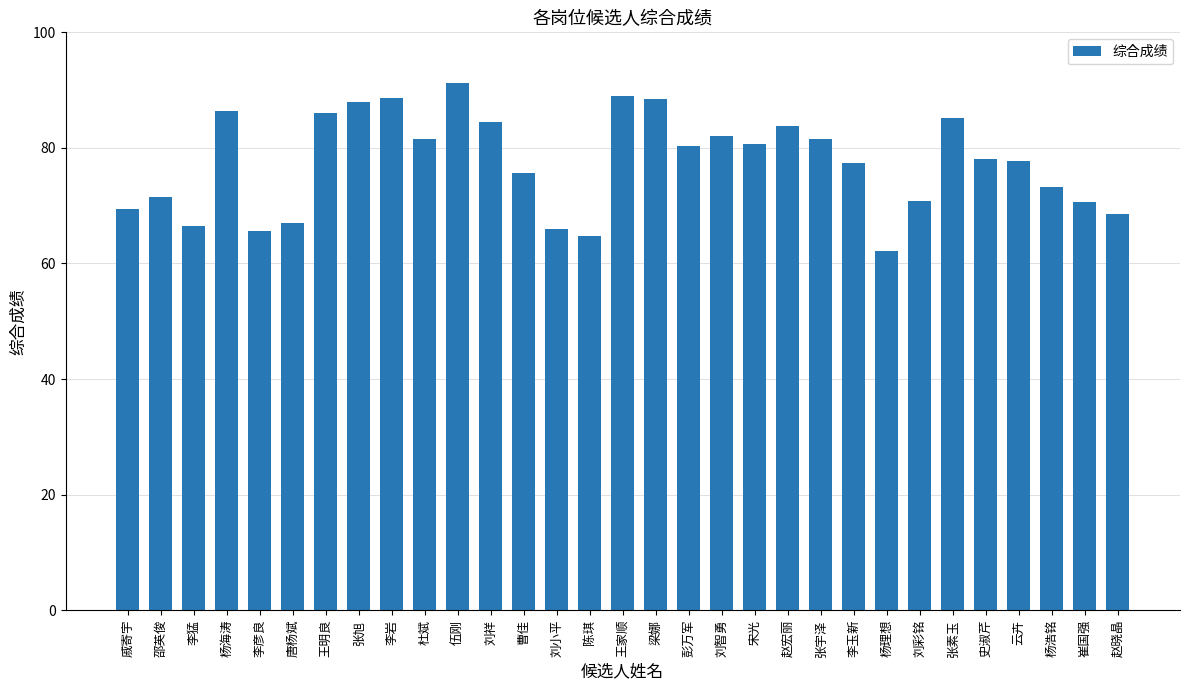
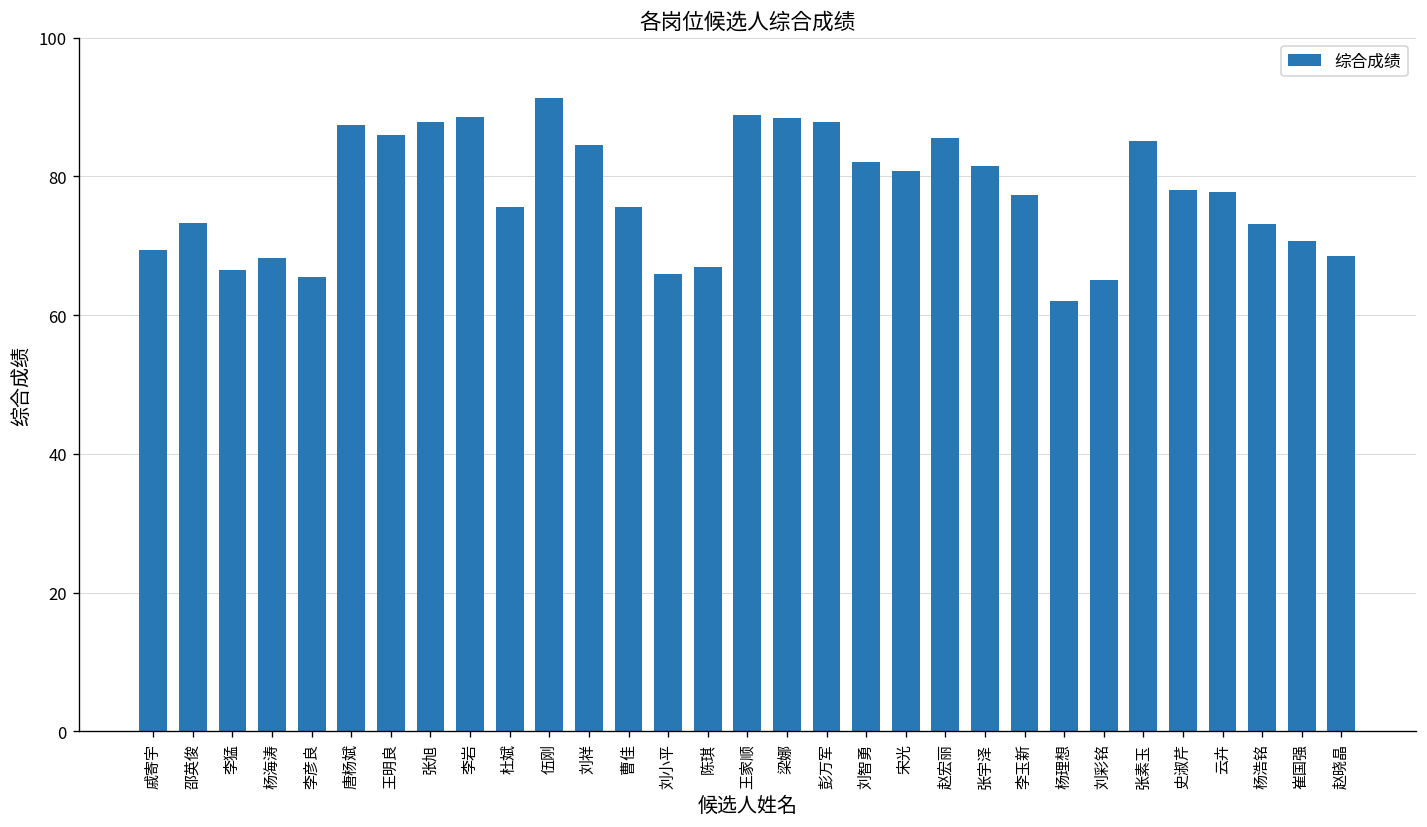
  {
    "戚寄宇": 69,
-   "邵英俊": 71,
+   "邵英俊": 73,
    "李猛": 66,
-   "杨海涛": 86,
+   "杨海涛": 68,
    "李彦良": 66,
-   "唐杨斌": 67,
+   "唐杨斌": 87,
    "王明良": 86,
    "张旭": 88,
    "李岩": 89,
-   "杜斌": 82,
+   "杜斌": 76,
    "伍刚": 91,
    "刘祥": 85,
    "曹佳": 76,
    "刘小平": 66,
-   "陈琪": 65,
+   "陈琪": 67,
    "王家顺": 89,
    "梁娜": 88,
-   "彭万军": 80,
+   "彭万军": 88,
    "刘智勇": 82,
    "宋光": 81,
-   "赵宏丽": 84,
+   "赵宏丽": 85,
    "张宇泽": 82,
    "李玉新": 77,
    "杨理想": 62,
-   "刘彩铭": 71,
+   "刘彩铭": 65,
    "张素玉": 85,
    "史淑芹": 78,
    "云卉": 78,
    "杨浩铭": 73,
    "崔国强": 71,
    "赵晓晶": 68
  }
